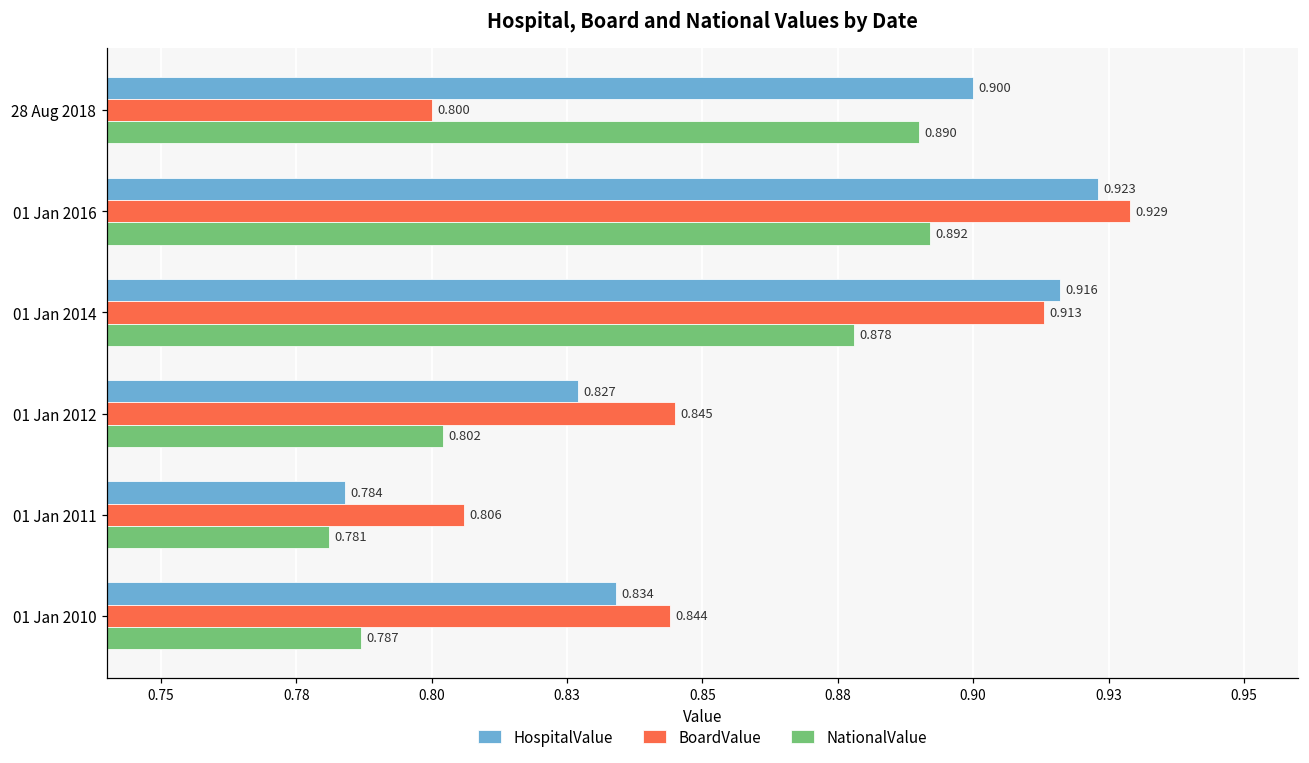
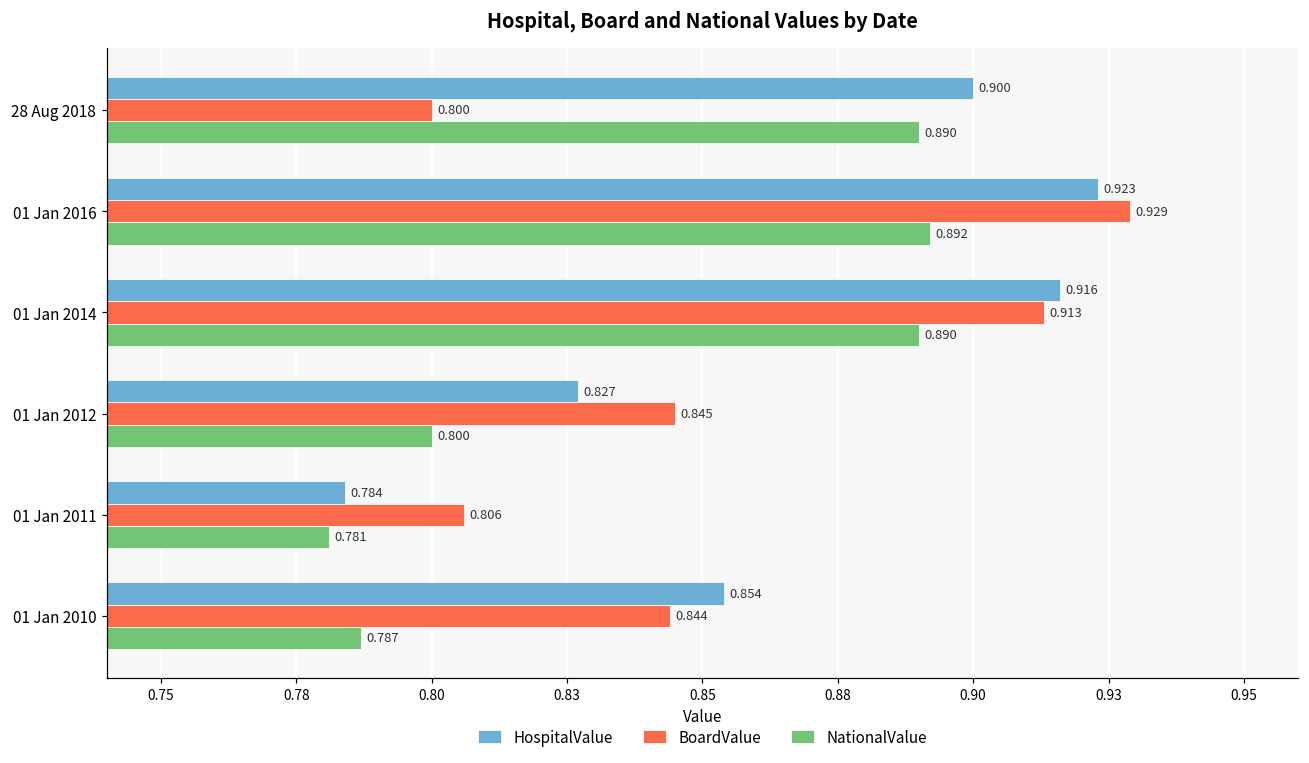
  {
    "HospitalValue": {
      "28 Aug 2018": 0.900,
      "01 Jan 2016": 0.923,
      "01 Jan 2014": 0.916,
      "01 Jan 2012": 0.827,
      "01 Jan 2011": 0.784,
-     "01 Jan 2010": 0.834
+     "01 Jan 2010": 0.854
    },
    "BoardValue": {
      "28 Aug 2018": 0.800,
      "01 Jan 2016": 0.929,
      "01 Jan 2014": 0.913,
      "01 Jan 2012": 0.845,
      "01 Jan 2011": 0.806,
      "01 Jan 2010": 0.844
    },
    "NationalValue": {
      "28 Aug 2018": 0.890,
      "01 Jan 2016": 0.892,
-     "01 Jan 2014": 0.878,
-     "01 Jan 2012": 0.802,
+     "01 Jan 2014": 0.890,
+     "01 Jan 2012": 0.800,
      "01 Jan 2011": 0.781,
      "01 Jan 2010": 0.787
    }
  }
